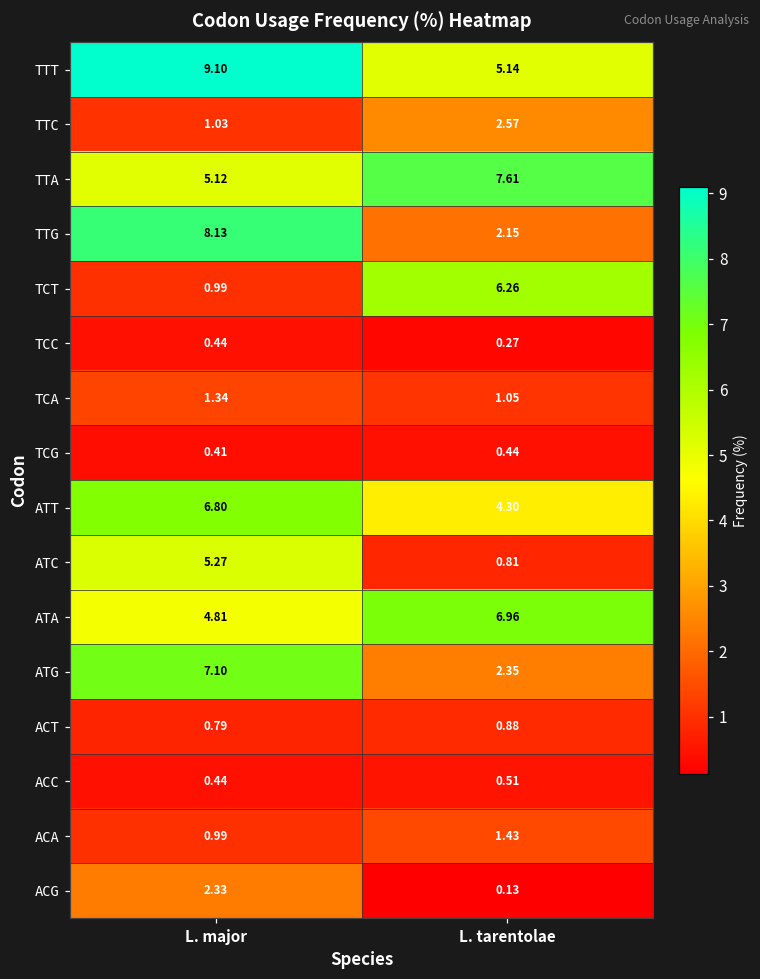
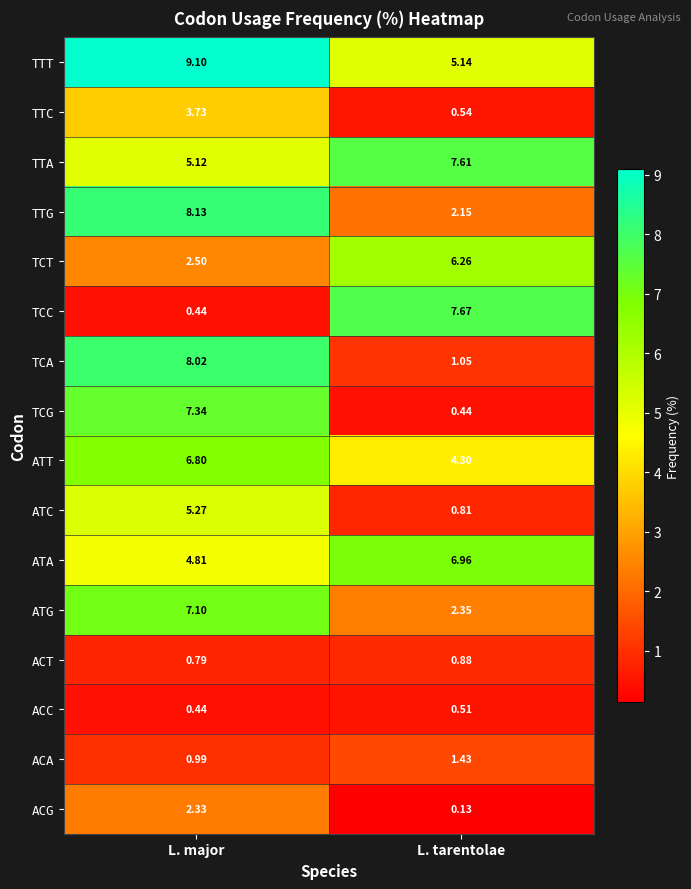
  {
    "TTT": {
      "L. major": 9.10,
      "L. tarentolae": 5.14
    },
    "TTC": {
-     "L. major": 1.03,
-     "L. tarentolae": 2.57
+     "L. major": 3.73,
+     "L. tarentolae": 0.54
    },
    "TTA": {
      "L. major": 5.12,
      "L. tarentolae": 7.61
    },
    "TTG": {
      "L. major": 8.13,
      "L. tarentolae": 2.15
    },
    "TCT": {
-     "L. major": 0.99,
+     "L. major": 2.50,
      "L. tarentolae": 6.26
    },
    "TCC": {
      "L. major": 0.44,
-     "L. tarentolae": 0.27
+     "L. tarentolae": 7.67
    },
    "TCA": {
-     "L. major": 1.34,
+     "L. major": 8.02,
      "L. tarentolae": 1.05
    },
    "TCG": {
-     "L. major": 0.41,
+     "L. major": 7.34,
      "L. tarentolae": 0.44
    },
    "ATT": {
      "L. major": 6.80,
      "L. tarentolae": 4.30
    },
    "ATC": {
      "L. major": 5.27,
      "L. tarentolae": 0.81
    },
    "ATA": {
      "L. major": 4.81,
      "L. tarentolae": 6.96
    },
    "ATG": {
      "L. major": 7.10,
      "L. tarentolae": 2.35
    },
    "ACT": {
      "L. major": 0.79,
      "L. tarentolae": 0.88
    },
    "ACC": {
      "L. major": 0.44,
      "L. tarentolae": 0.51
    },
    "ACA": {
      "L. major": 0.99,
      "L. tarentolae": 1.43
    },
    "ACG": {
      "L. major": 2.33,
      "L. tarentolae": 0.13
    }
  }
